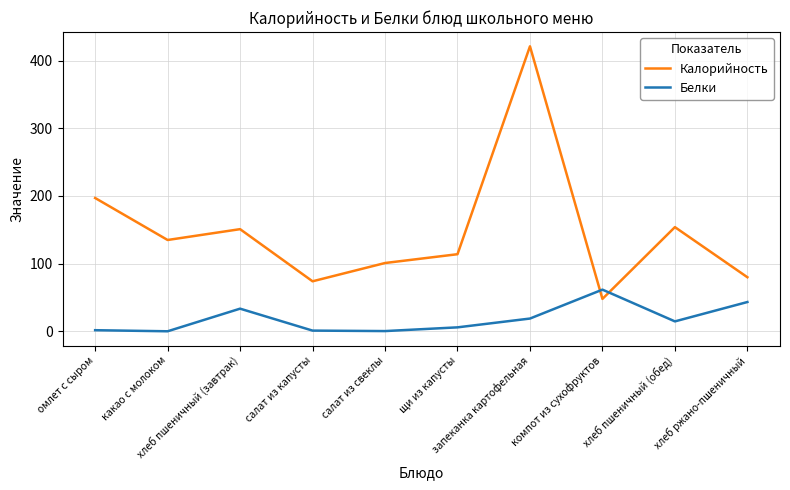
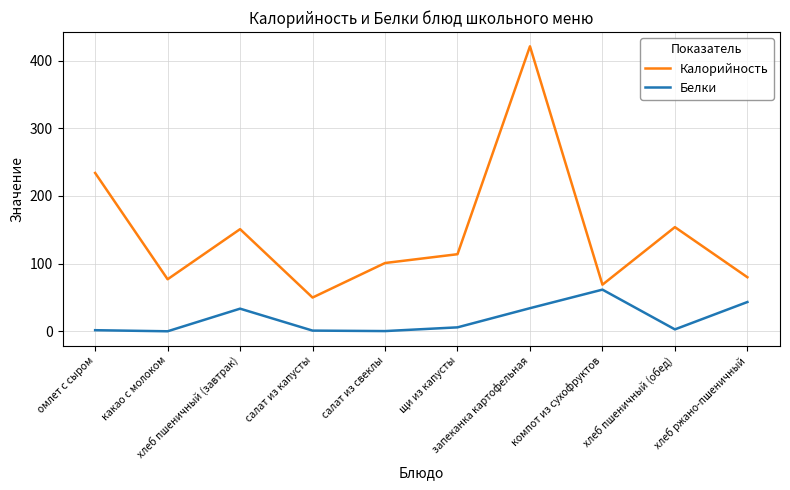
  {
    "Калорийность": {
-     "омлет с сыром": 200,
-     "какао с молоком": 140,
+     "омлет с сыром": 230,
+     "какао с молоком": 80,
      "хлеб пшеничный (завтрак)": 150,
-     "салат из капусты": 70,
+     "салат из капусты": 50,
      "салат из свеклы": 100,
      "щи из капусты": 110,
      "запеканка картофельная": 420,
-     "компот из сухофруктов": 50,
+     "компот из сухофруктов": 70,
      "хлеб пшеничный (обед)": 150,
      "хлеб ржано-пшеничный": 80
    },
    "Белки": {
      "омлет с сыром": 0,
      "какао с молоком": 0,
      "хлеб пшеничный (завтрак)": 30,
      "салат из капусты": 0,
      "салат из свеклы": 0,
      "щи из капусты": 10,
-     "запеканка картофельная": 20,
+     "запеканка картофельная": 30,
      "компот из сухофруктов": 60,
-     "хлеб пшеничный (обед)": 10,
+     "хлеб пшеничный (обед)": 0,
      "хлеб ржано-пшеничный": 40
    }
  }
